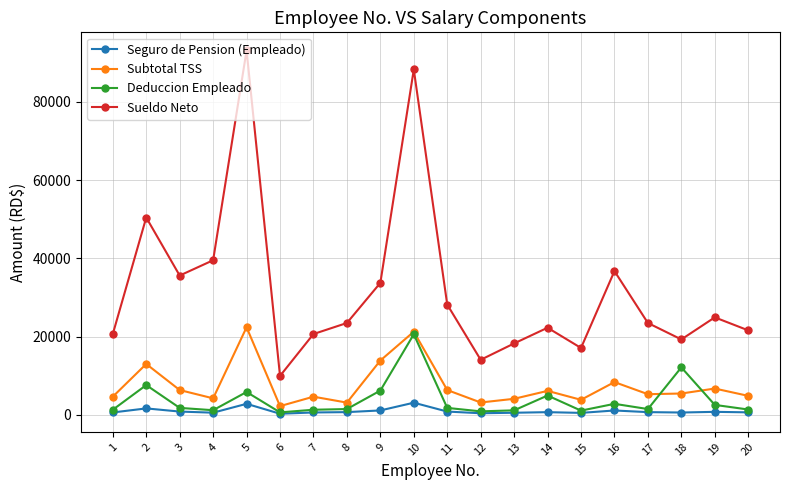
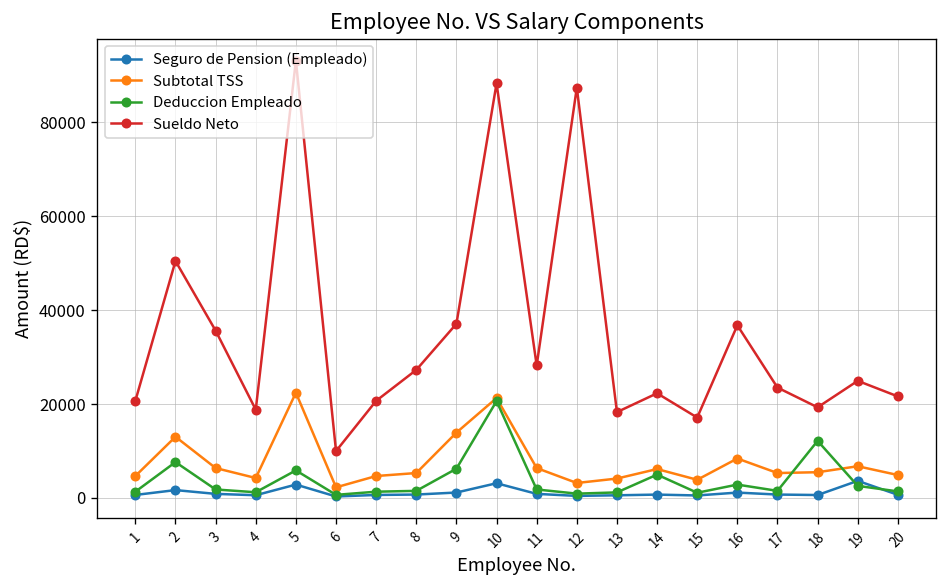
  {
    "Seguro de Pension (Empleado)": {
      "1": 1000,
      "2": 2000,
      "3": 1000,
      "5": 3000,
      "7": 1000,
      "8": 1000,
      "9": 1000,
      "10": 3000,
      "11": 1000,
      "14": 1000,
      "16": 1000,
      "17": 1000,
      "18": 1000,
-     "19": 1000,
+     "19": 4000,
      "20": 1000
    },
    "Subtotal TSS": {
      "1": 5000,
      "2": 13000,
      "3": 6000,
      "4": 4000,
      "5": 22000,
      "6": 2000,
      "7": 5000,
-     "8": 3000,
+     "8": 5000,
      "9": 14000,
      "10": 21000,
      "11": 6000,
      "12": 3000,
      "13": 4000,
      "14": 6000,
      "15": 4000,
      "16": 8000,
      "17": 5000,
      "18": 5000,
      "19": 7000,
      "20": 5000
    },
    "Deduccion Empleado": {
      "1": 1000,
      "2": 8000,
      "3": 2000,
      "5": 6000,
      "7": 1000,
      "8": 2000,
      "9": 6000,
      "10": 21000,
      "11": 2000,
      "14": 5000,
      "16": 3000,
      "17": 2000,
      "18": 12000,
      "19": 3000,
      "20": 1000
    },
    "Sueldo Neto": {
      "1": 21000,
      "2": 50000,
      "3": 36000,
-     "4": 40000,
+     "4": 19000,
      "6": 10000,
      "7": 21000,
-     "8": 23000,
-     "9": 34000,
+     "8": 27000,
+     "9": 37000,
      "10": 88000,
      "11": 28000,
-     "12": 14000,
+     "12": 87000,
      "13": 18000,
      "14": 22000,
      "15": 17000,
      "16": 37000,
      "17": 23000,
      "18": 19000,
      "19": 25000,
      "20": 22000
    }
  }
